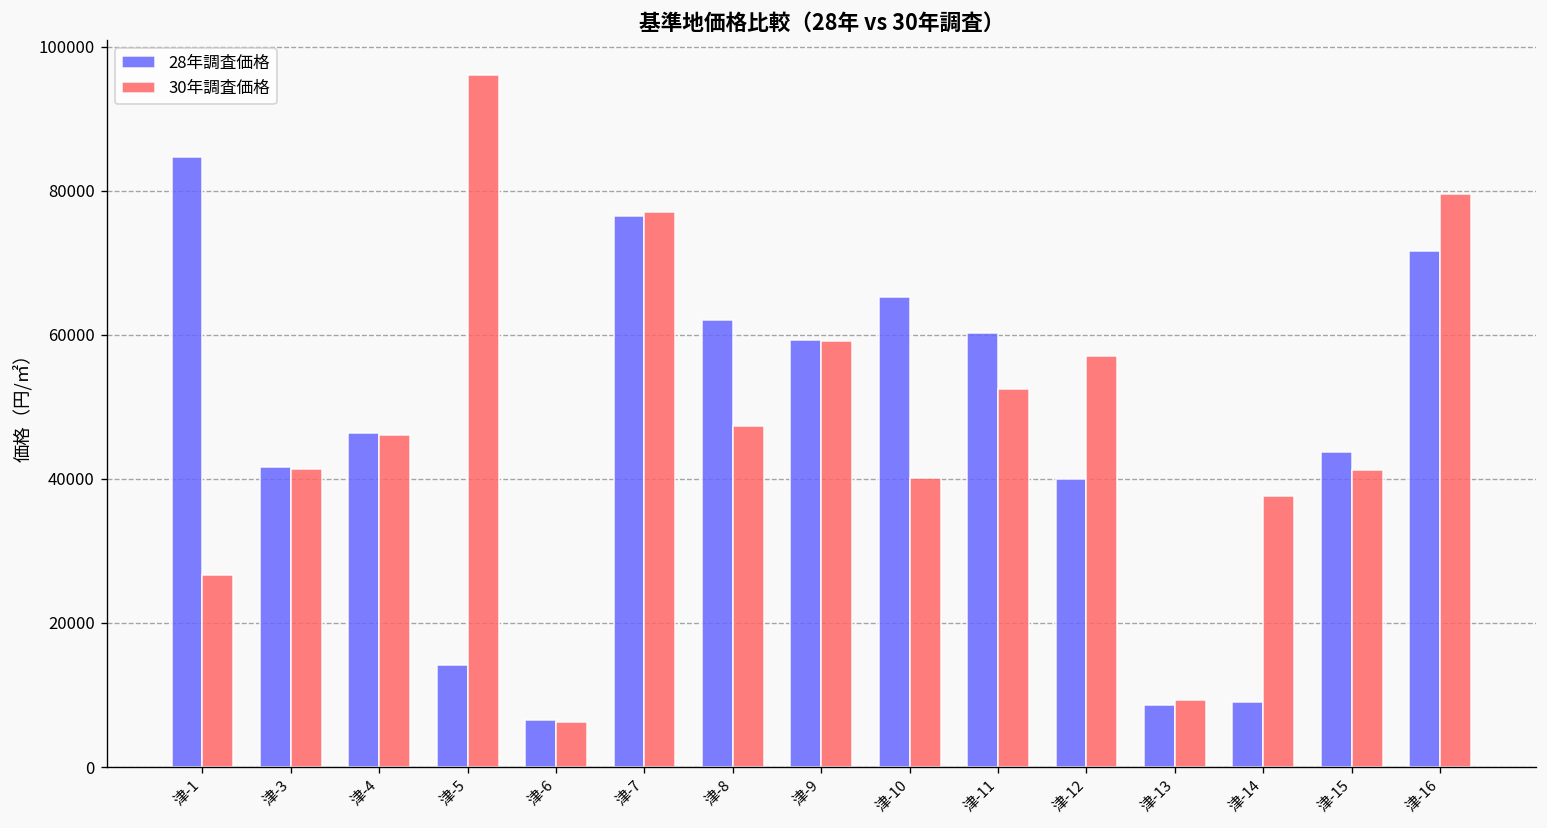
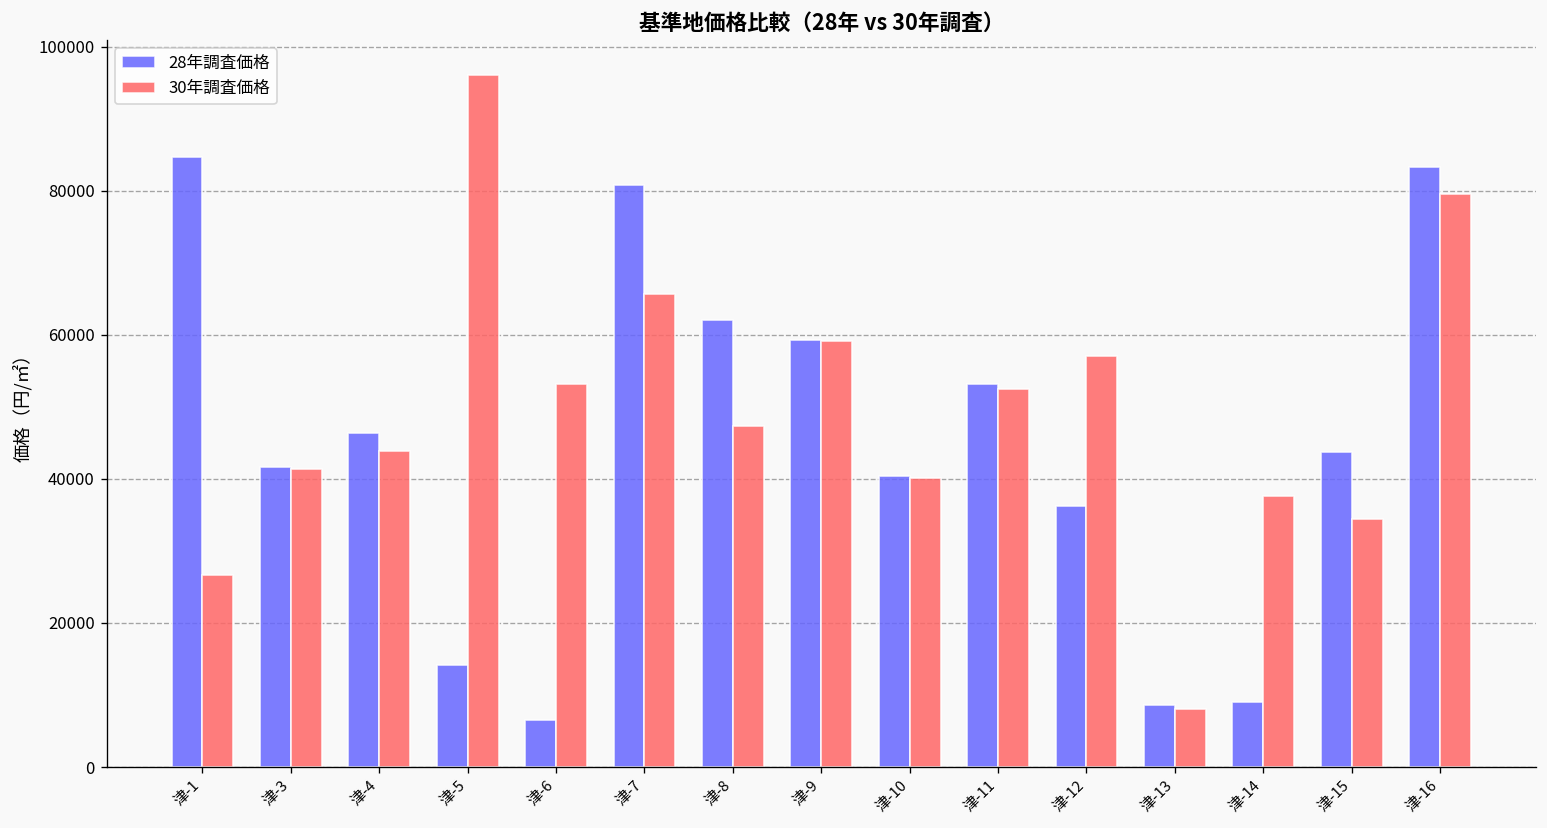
  {
    "28年調査価格": {
      "津-1": 85000,
      "津-3": 42000,
      "津-4": 46000,
      "津-5": 14000,
      "津-6": 7000,
-     "津-7": 77000,
+     "津-7": 81000,
      "津-8": 62000,
      "津-9": 59000,
-     "津-10": 65000,
-     "津-11": 60000,
-     "津-12": 40000,
+     "津-10": 40000,
+     "津-11": 53000,
+     "津-12": 36000,
      "津-13": 9000,
      "津-14": 9000,
      "津-15": 44000,
-     "津-16": 72000
+     "津-16": 83000
    },
    "30年調査価格": {
      "津-1": 27000,
      "津-3": 41000,
-     "津-4": 46000,
+     "津-4": 44000,
      "津-5": 96000,
-     "津-6": 6000,
-     "津-7": 77000,
+     "津-6": 53000,
+     "津-7": 66000,
      "津-8": 47000,
      "津-9": 59000,
      "津-10": 40000,
      "津-11": 53000,
      "津-12": 57000,
-     "津-13": 9000,
+     "津-13": 8000,
      "津-14": 38000,
-     "津-15": 41000,
+     "津-15": 34000,
      "津-16": 80000
    }
  }
